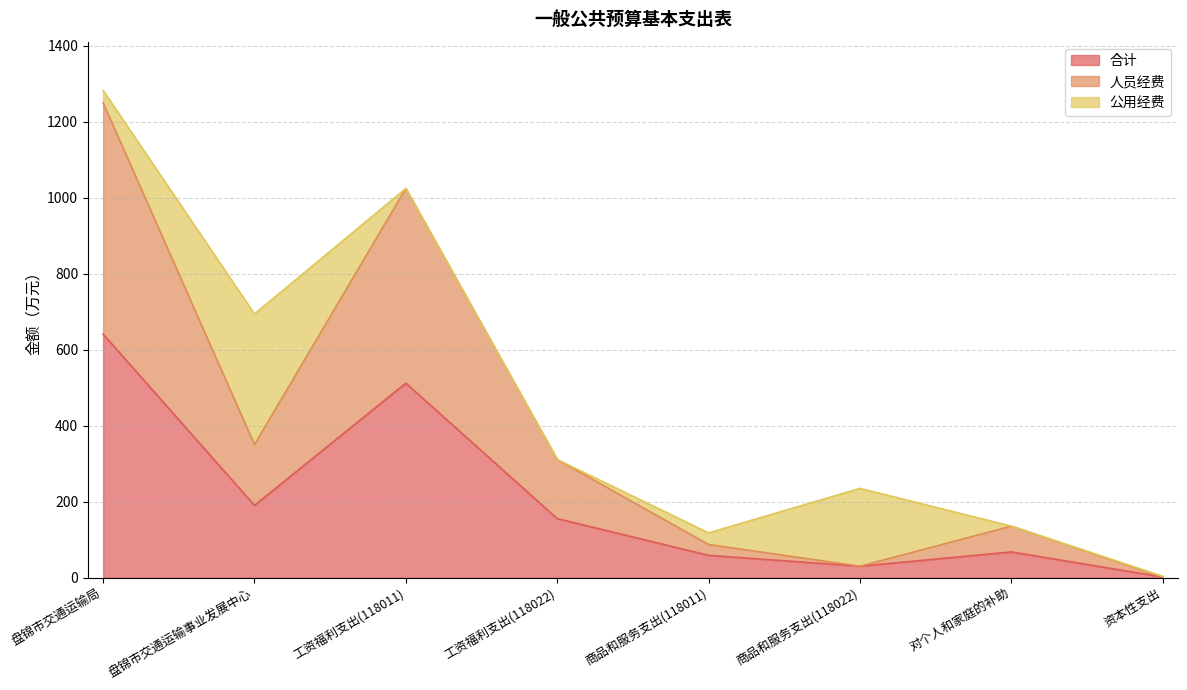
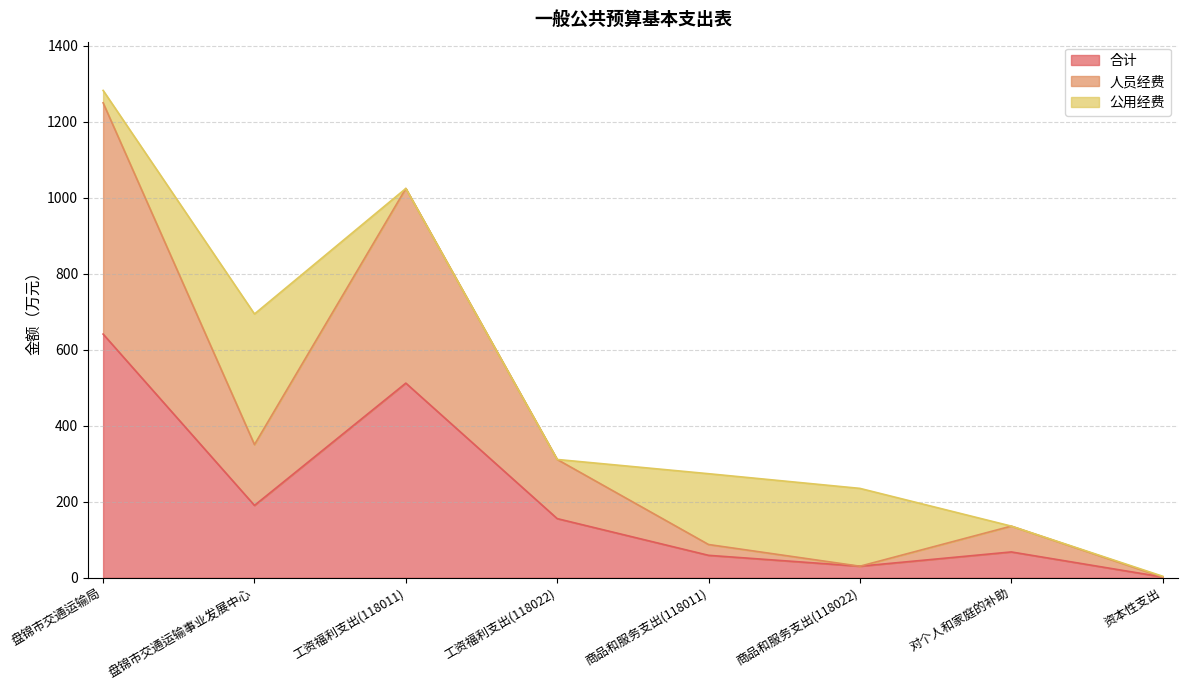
  {
    "公用经费": {
      "盘锦市交通运输局": 30,
      "盘锦市交通运输事业发展中心": 340,
-     "商品和服务支出(118011)": 30,
+     "商品和服务支出(118011)": 190,
      "商品和服务支出(118022)": 200
    }
  }
